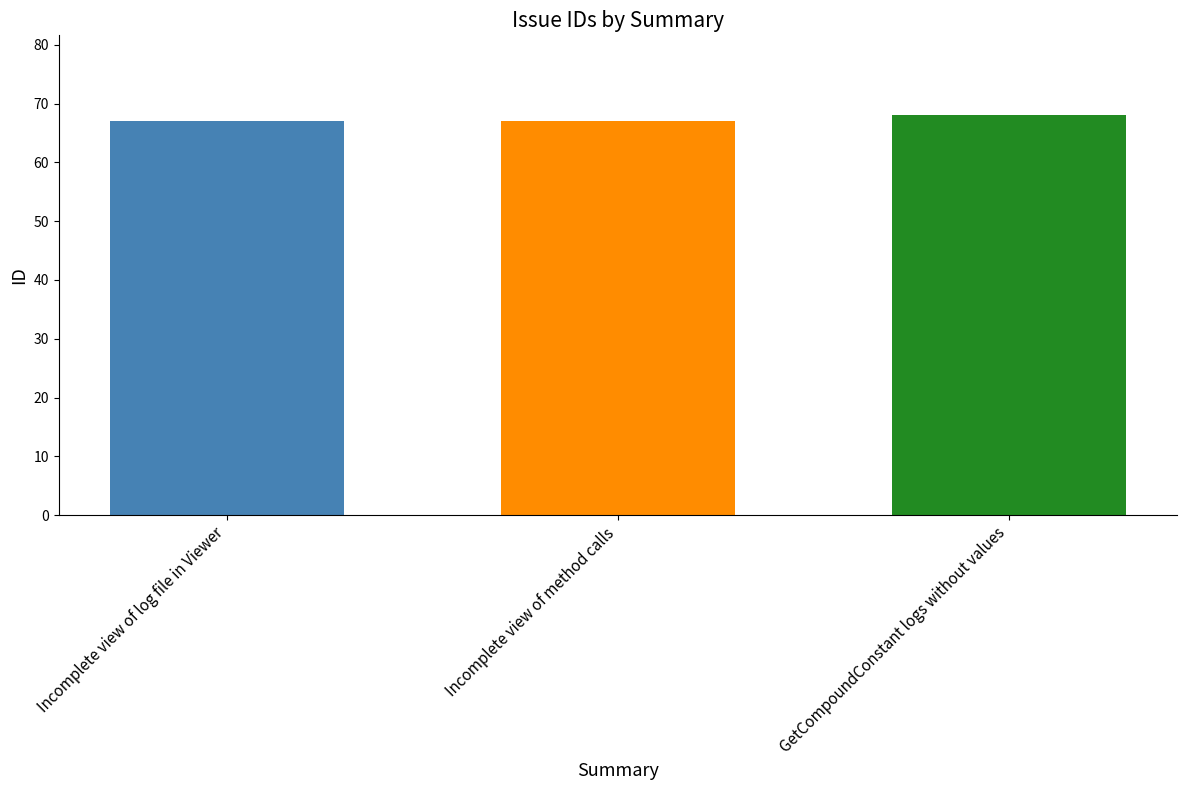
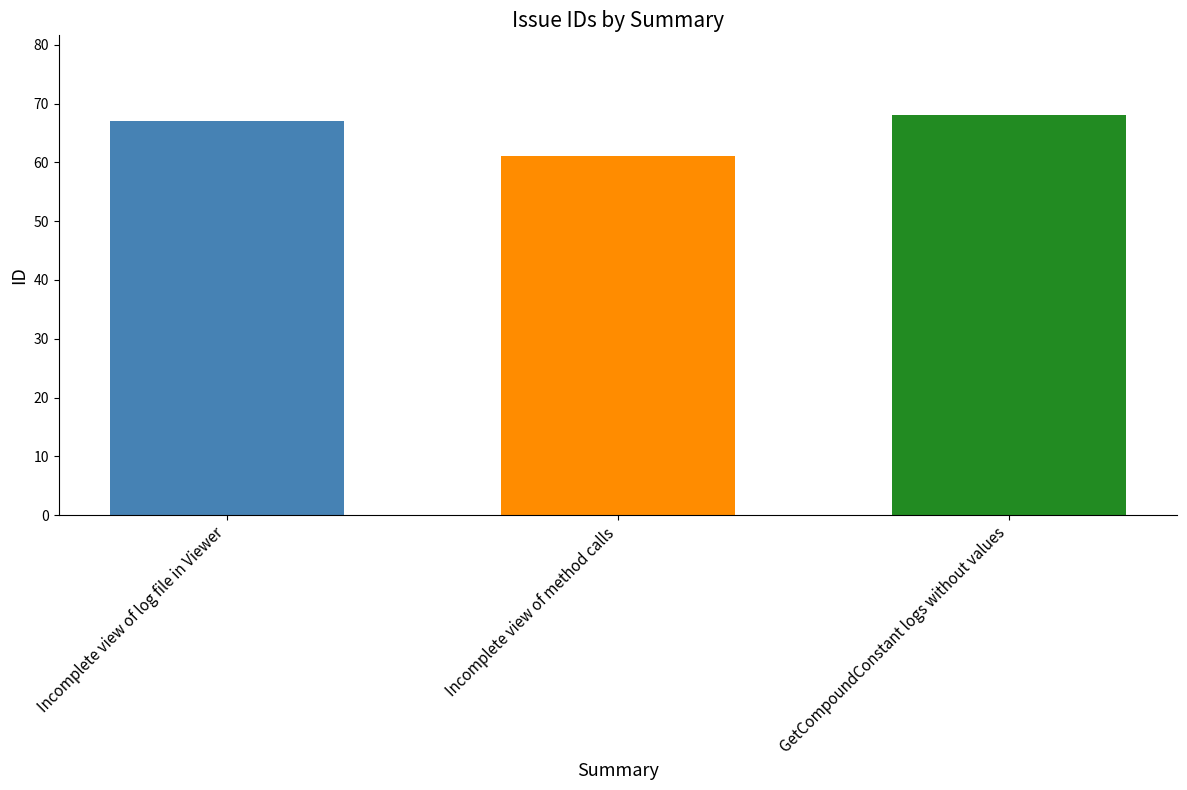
  {
    "Incomplete view of log file in Viewer": 67,
-   "Incomplete view of method calls": 67,
+   "Incomplete view of method calls": 61,
    "GetCompoundConstant logs without values": 68
  }
